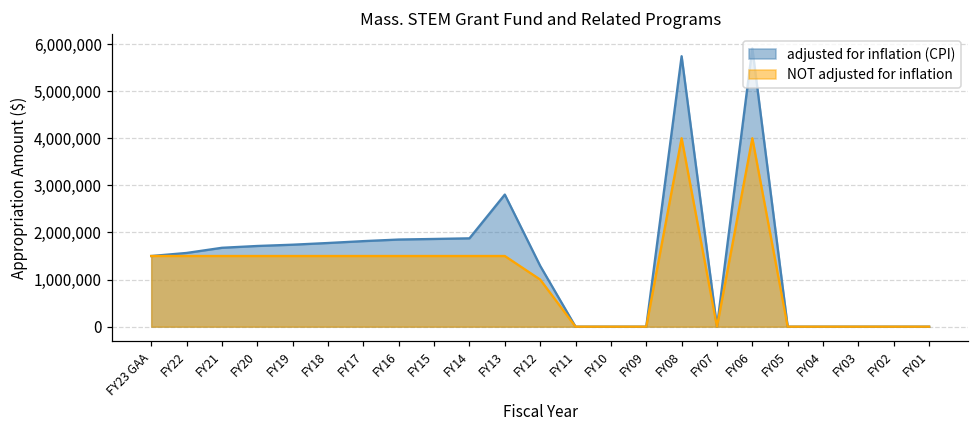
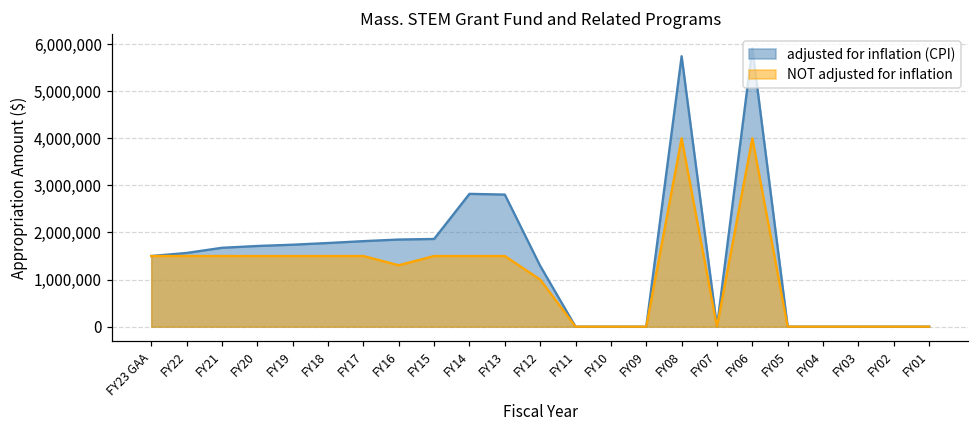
  {
    "adjusted for inflation (CPI)": {
      "FY22": "1,600,000",
      "FY21": "1,700,000",
      "FY20": "1,700,000",
      "FY19": "1,700,000",
      "FY18": "1,800,000",
      "FY17": "1,800,000",
      "FY16": "1,800,000",
      "FY15": "1,900,000",
-     "FY14": "1,900,000",
+     "FY14": "2,800,000",
      "FY13": "2,800,000",
      "FY12": "1,300,000",
      "FY08": "5,700,000"
    },
    "NOT adjusted for inflation": {
      "FY22": "1,500,000",
      "FY21": "1,500,000",
      "FY20": "1,500,000",
      "FY19": "1,500,000",
      "FY18": "1,500,000",
      "FY17": "1,500,000",
-     "FY16": "1,500,000",
+     "FY16": "1,300,000",
      "FY15": "1,500,000",
      "FY14": "1,500,000",
      "FY13": "1,500,000",
      "FY12": "1,000,000",
      "FY08": "4,000,000",
      "FY06": "4,000,000"
    }
  }
